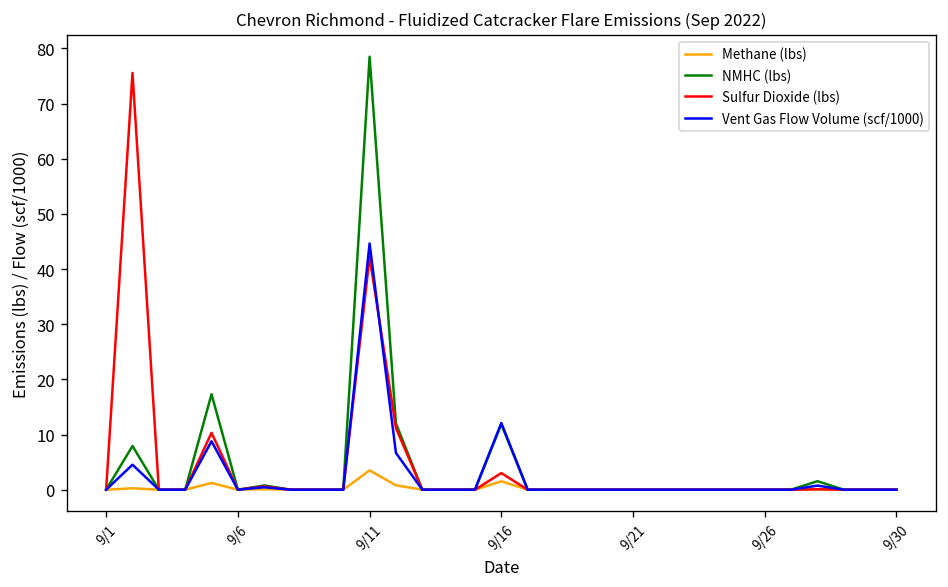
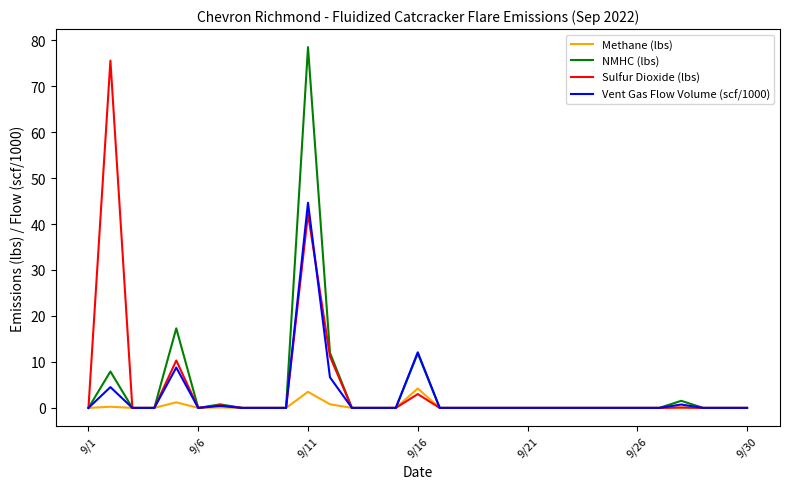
  {
    "Methane (lbs)": {
      "9/11": 3,
-     "9/16": 2
+     "9/16": 4
    },
    "NMHC (lbs)": {
      "9/11": 78
    },
    "Sulfur Dioxide (lbs)": {
      "9/11": 42,
      "9/16": 3
    },
    "Vent Gas Flow Volume (scf/1000)": {
      "9/11": 45
    }
  }
